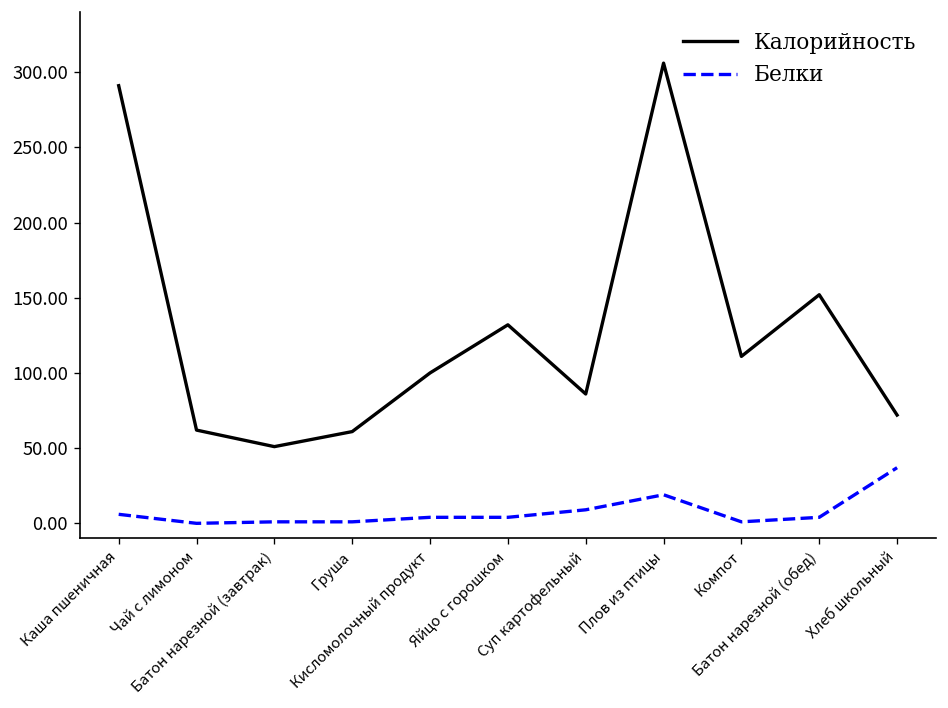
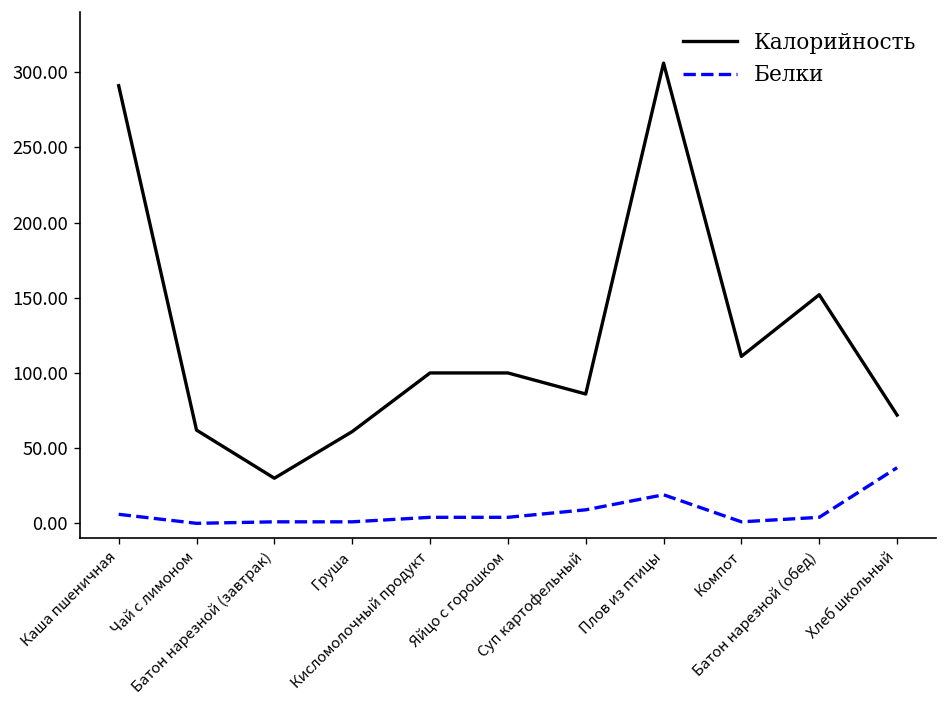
  {
    "Калорийность": {
      "Каша пшеничная": 291,
      "Чай с лимоном": 62,
-     "Батон нарезной (завтрак)": 51,
+     "Батон нарезной (завтрак)": 30,
      "Груша": 61,
      "Кисломолочный продукт": 100,
-     "Яйцо с горошком": 132,
+     "Яйцо с горошком": 100,
      "Суп картофельный": 86,
      "Плов из птицы": 306,
      "Компот": 111,
      "Батон нарезной (обед)": 152,
      "Хлеб школьный": 72
    },
    "Белки": {
      "Каша пшеничная": 6,
      "Чай с лимоном": 0,
      "Батон нарезной (завтрак)": 1,
      "Груша": 1,
      "Кисломолочный продукт": 4,
      "Яйцо с горошком": 4,
      "Суп картофельный": 9,
      "Плов из птицы": 19,
      "Компот": 1,
      "Батон нарезной (обед)": 4,
      "Хлеб школьный": 37
    }
  }
